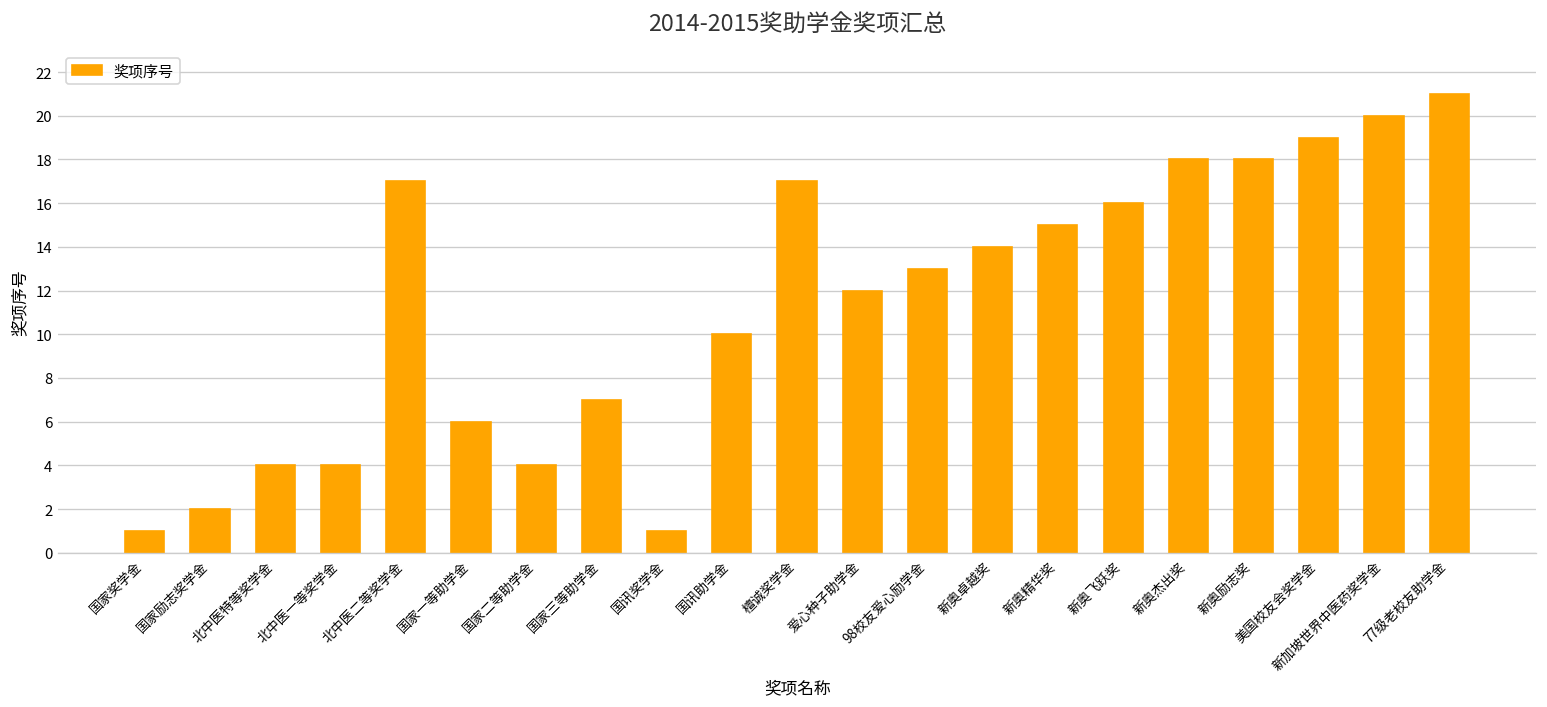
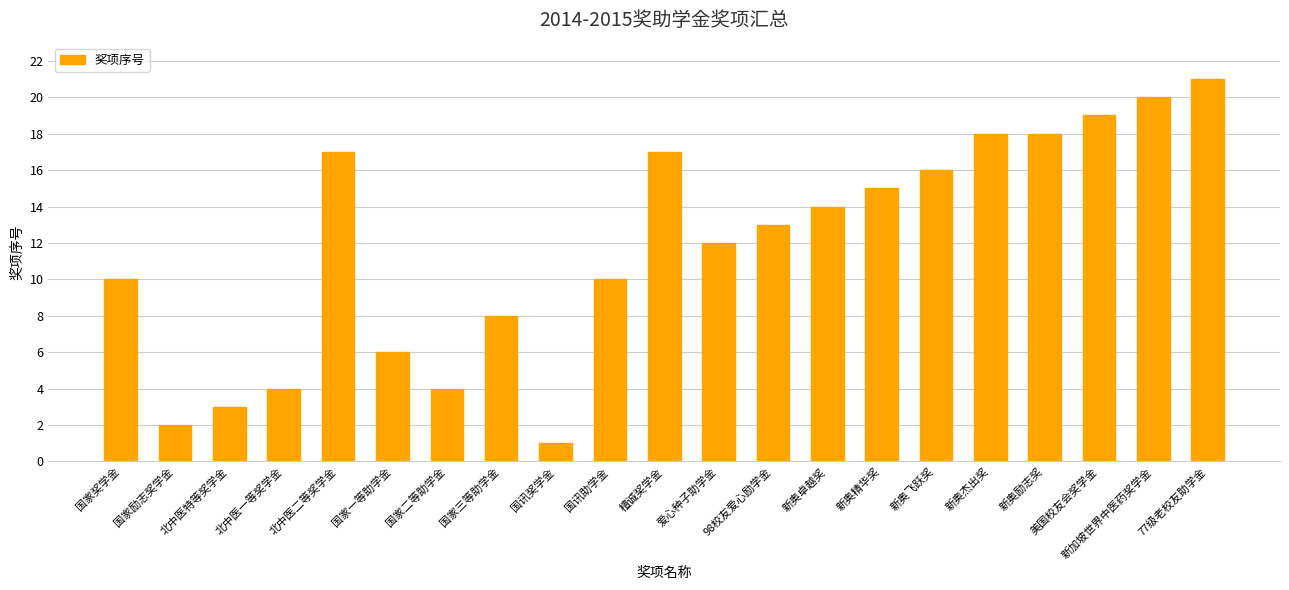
  {
-   "国家奖学金": 1,
+   "国家奖学金": 10,
    "国家励志奖学金": 2,
-   "北中医特等奖学金": 4,
+   "北中医特等奖学金": 3,
    "北中医一等奖学金": 4,
    "北中医二等奖学金": 17,
    "国家一等助学金": 6,
    "国家二等助学金": 4,
-   "国家三等助学金": 7,
+   "国家三等助学金": 8,
    "国讯奖学金": 1,
    "国讯助学金": 10,
    "檀诚奖学金": 17,
    "爱心种子助学金": 12,
    "98校友爱心励学金": 13,
    "新奥卓越奖": 14,
    "新奥精华奖": 15,
    "新奥飞跃奖": 16,
    "新奥杰出奖": 18,
    "新奥励志奖": 18,
    "美国校友会奖学金": 19,
    "新加坡世界中医药奖学金": 20,
    "77级老校友助学金": 21
  }
